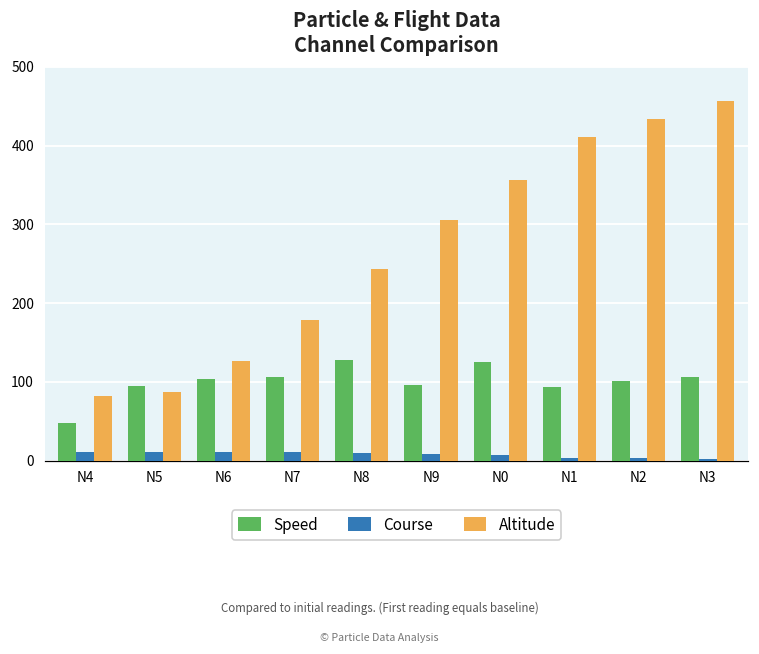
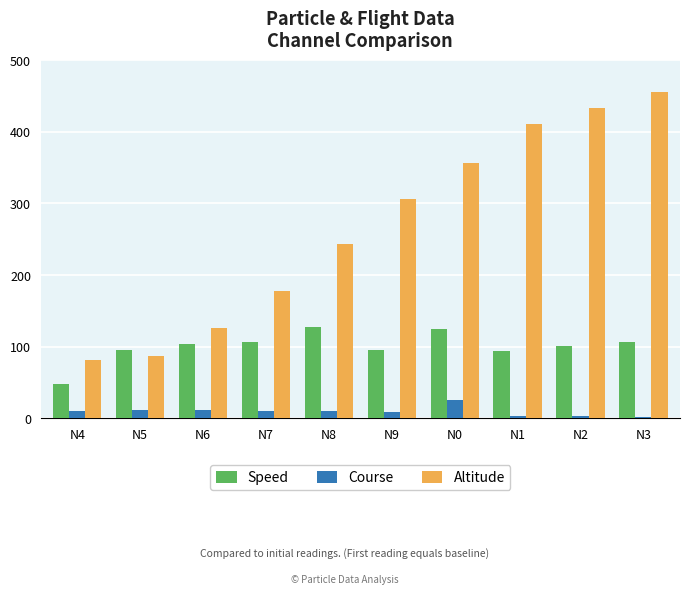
  {
    "Speed": {
      "N4": 50,
      "N5": 100,
      "N6": 100,
      "N7": 110,
      "N8": 130,
      "N9": 100,
      "N0": 120,
      "N1": 90,
      "N2": 100,
      "N3": 110
    },
    "Course": {
      "N4": 10,
      "N5": 10,
      "N6": 10,
      "N7": 10,
      "N8": 10,
      "N9": 10,
-     "N0": 10
+     "N0": 30
    },
    "Altitude": {
      "N4": 80,
      "N5": 90,
      "N6": 130,
      "N7": 180,
      "N8": 240,
      "N9": 310,
      "N0": 360,
      "N1": 410,
      "N2": 430,
      "N3": 460
    }
  }
